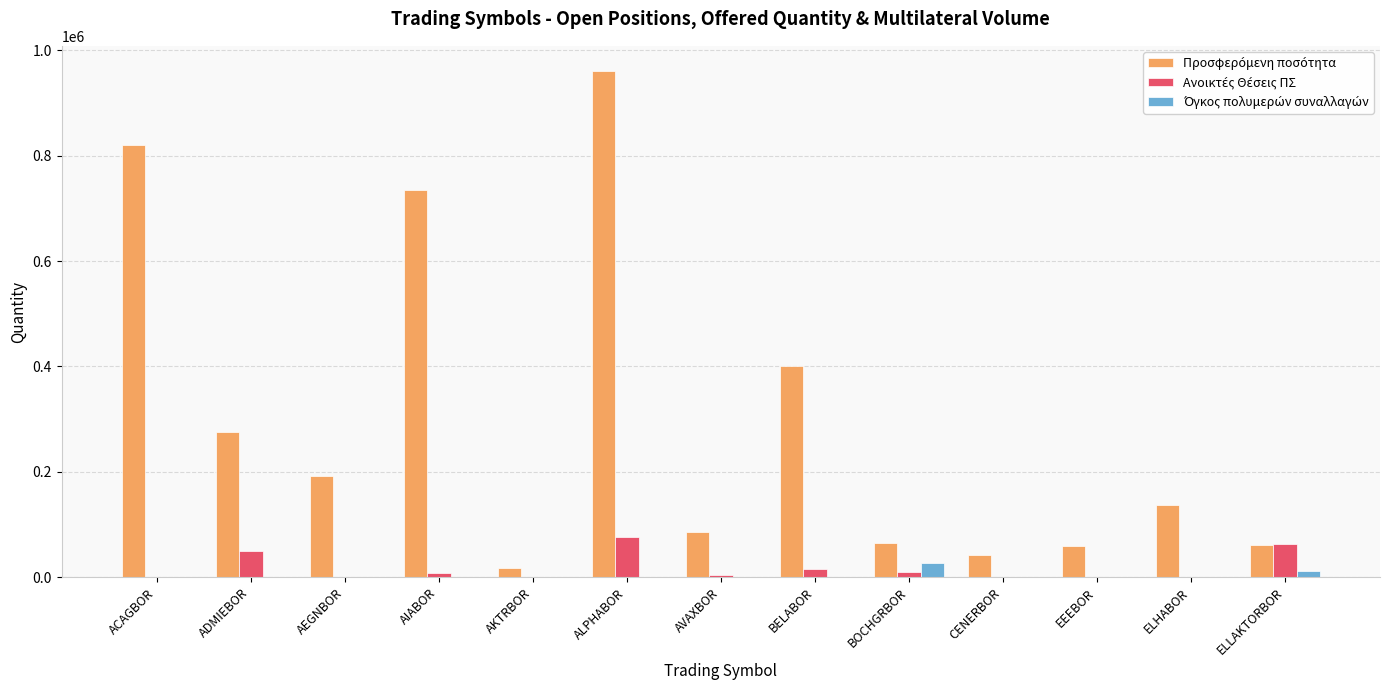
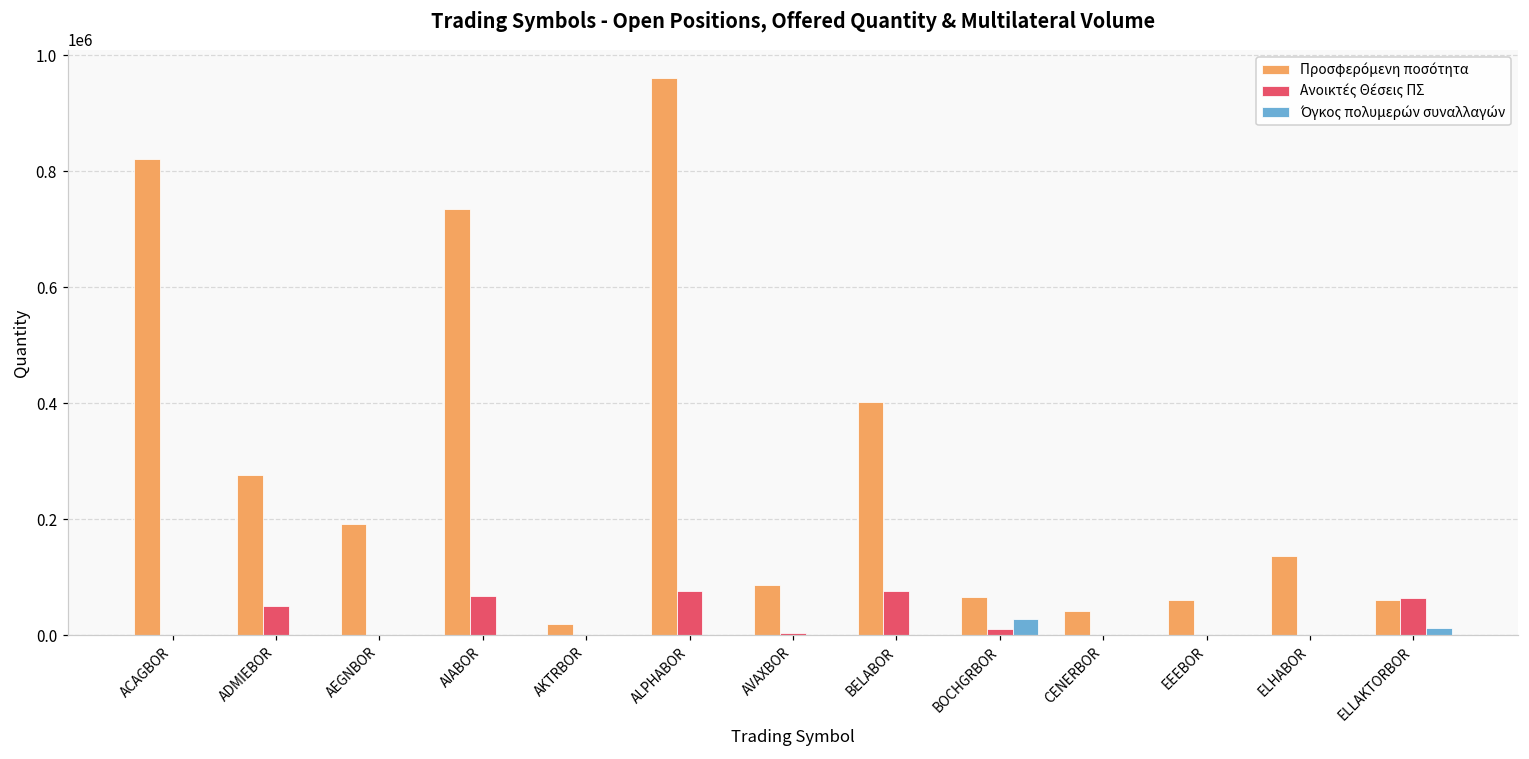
  {
    "Προσφερόμενη ποσότητα": {
      "ACAGBOR": 820000,
      "ADMIEBOR": 280000,
      "AEGNBOR": 190000,
      "AIABOR": 730000,
      "AKTRBOR": 20000,
      "ALPHABOR": 960000,
      "AVAXBOR": 90000,
      "BELABOR": 400000,
      "BOCHGRBOR": 70000,
      "CENERBOR": 40000,
      "EEEBOR": 60000,
      "ELHABOR": 140000,
      "ELLAKTORBOR": 60000
    },
    "Ανοικτές Θέσεις ΠΣ": {
      "ACAGBOR": 0,
      "ADMIEBOR": 50000,
      "AEGNBOR": 0,
-     "AIABOR": 10000,
+     "AIABOR": 70000,
      "AKTRBOR": 0,
      "ALPHABOR": 80000,
-     "BELABOR": 10000,
+     "BELABOR": 80000,
      "BOCHGRBOR": 10000,
      "CENERBOR": 0,
      "EEEBOR": 0,
      "ELHABOR": 0,
      "ELLAKTORBOR": 60000
    },
    "Όγκος πολυμερών συναλλαγών": {
      "ACAGBOR": 0,
      "ADMIEBOR": 0,
      "AEGNBOR": 0,
      "AIABOR": 0,
      "AKTRBOR": 0,
      "ALPHABOR": 0,
      "AVAXBOR": 0,
      "BOCHGRBOR": 30000,
      "CENERBOR": 0,
      "EEEBOR": 0,
      "ELHABOR": 0,
      "ELLAKTORBOR": 10000
    }
  }
